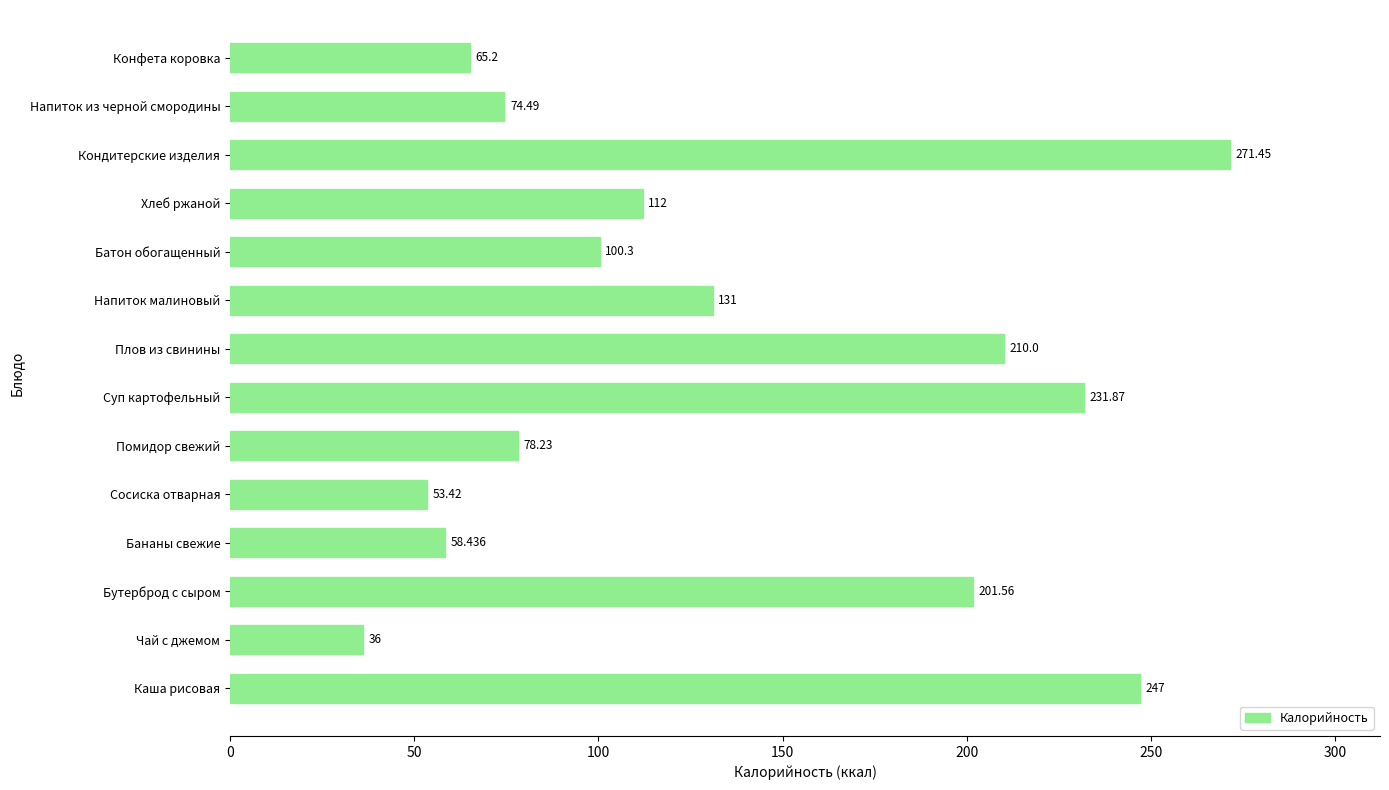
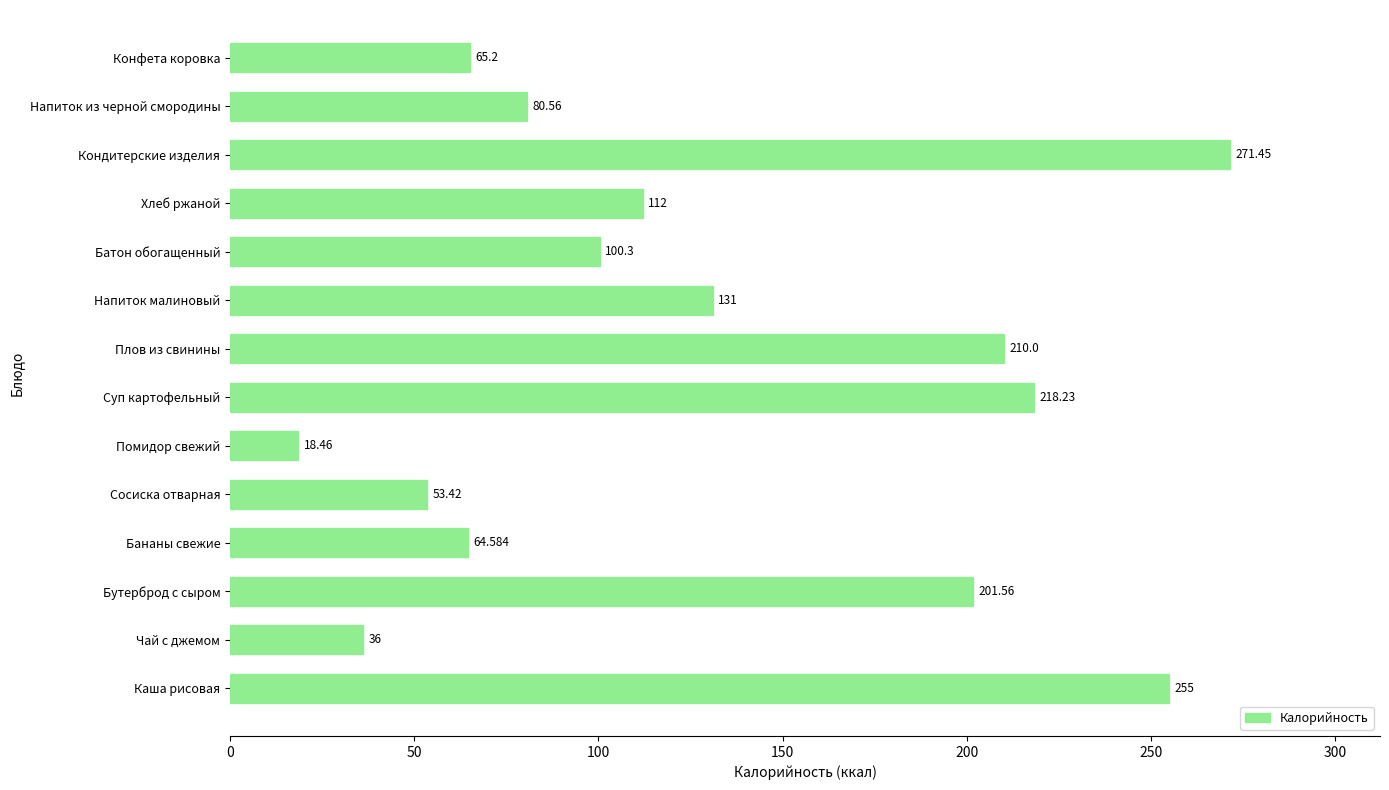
  {
    "Конфета коровка": 65.2,
-   "Напиток из черной смородины": 74.49,
+   "Напиток из черной смородины": 80.56,
    "Кондитерские изделия": 271.45,
    "Хлеб ржаной": 112,
    "Батон обогащенный": 100.3,
    "Напиток малиновый": 131,
    "Плов из свинины": 210.0,
-   "Суп картофельный": 231.87,
-   "Помидор свежий": 78.23,
+   "Суп картофельный": 218.23,
+   "Помидор свежий": 18.46,
    "Сосиска отварная": 53.42,
-   "Бананы свежие": 58.436,
+   "Бананы свежие": 64.584,
    "Бутерброд с сыром": 201.56,
    "Чай с джемом": 36,
-   "Каша рисовая": 247
+   "Каша рисовая": 255
  }
